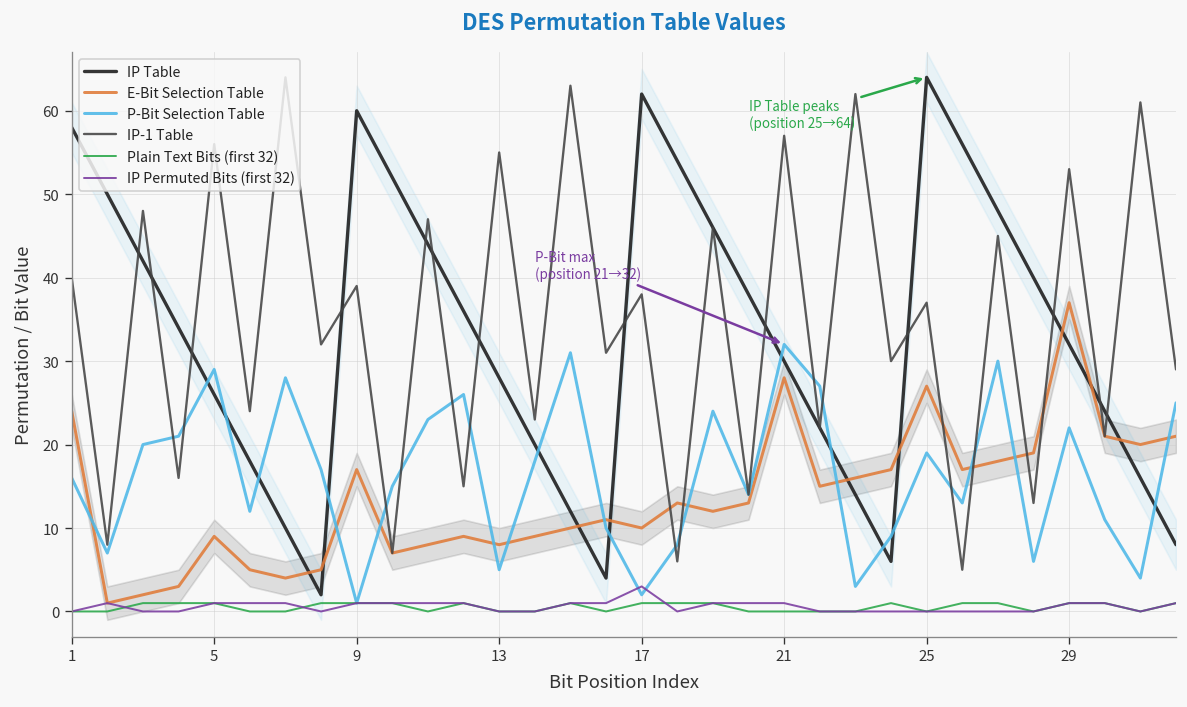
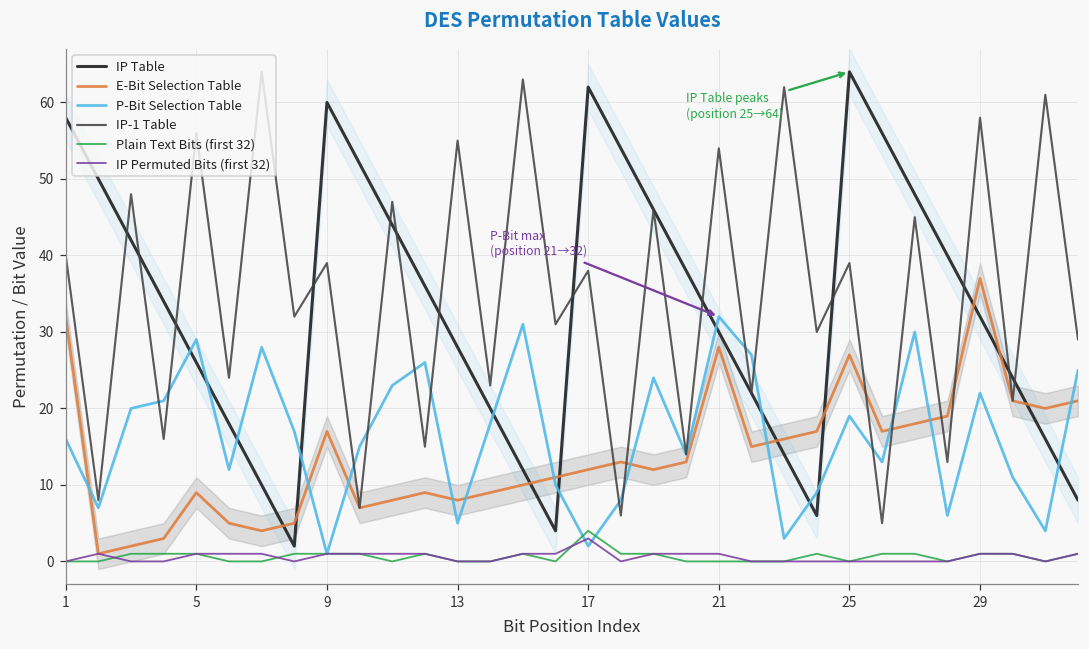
  {
    "E-Bit Selection Table": {
-     "1": 24,
+     "1": 32,
      "5": 9,
      "9": 17,
      "13": 8,
-     "17": 10,
+     "17": 12,
      "21": 28,
      "25": 27,
      "29": 37
    },
    "IP-1 Table": {
      "1": 40,
      "9": 39,
      "13": 55,
-     "21": 57,
-     "25": 37,
-     "29": 53
+     "21": 54,
+     "25": 39,
+     "29": 58
    },
    "Plain Text Bits (first 32)": {
-     "17": 1,
+     "17": 4,
      "21": 0
    },
    "IP Permuted Bits (first 32)": {
      "17": 3,
      "21": 1
    }
  }
